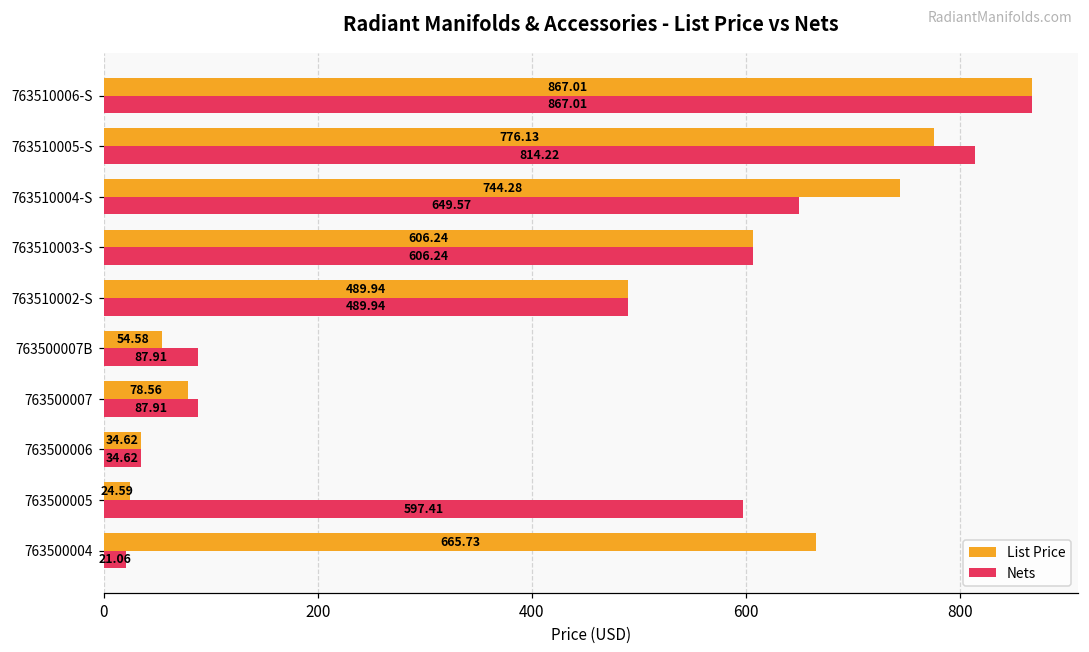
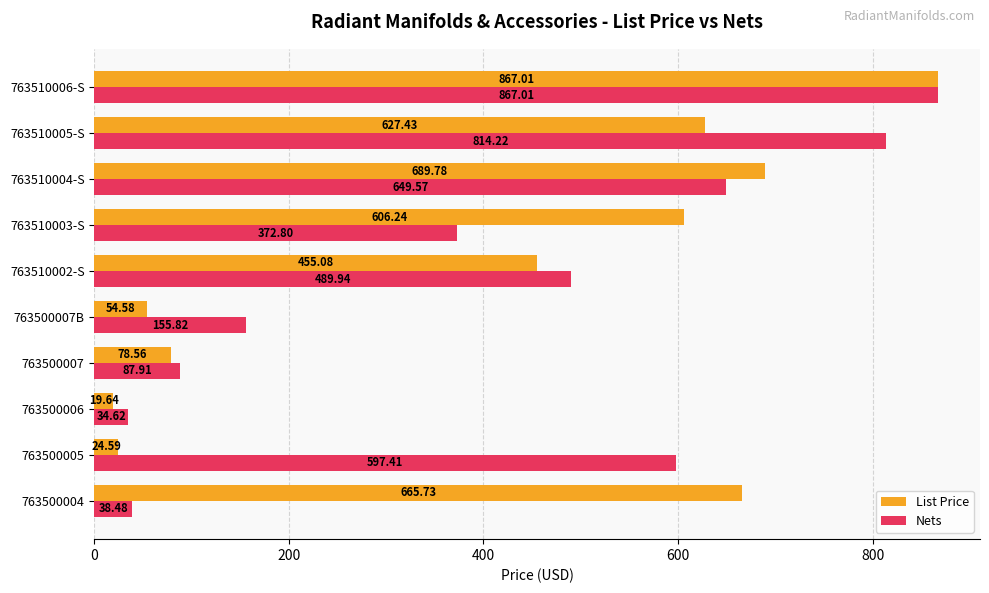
  {
    "List Price": {
      "763510006-S": 867.01,
-     "763510005-S": 776.13,
-     "763510004-S": 744.28,
+     "763510005-S": 627.43,
+     "763510004-S": 689.78,
      "763510003-S": 606.24,
-     "763510002-S": 489.94,
+     "763510002-S": 455.08,
      "763500007B": 54.58,
      "763500007": 78.56,
-     "763500006": 34.62,
+     "763500006": 19.64,
      "763500005": 24.59,
      "763500004": 665.73
    },
    "Nets": {
      "763510006-S": 867.01,
      "763510005-S": 814.22,
      "763510004-S": 649.57,
-     "763510003-S": 606.24,
+     "763510003-S": 372.80,
      "763510002-S": 489.94,
-     "763500007B": 87.91,
+     "763500007B": 155.82,
      "763500007": 87.91,
      "763500006": 34.62,
      "763500005": 597.41,
-     "763500004": 21.06
+     "763500004": 38.48
    }
  }
